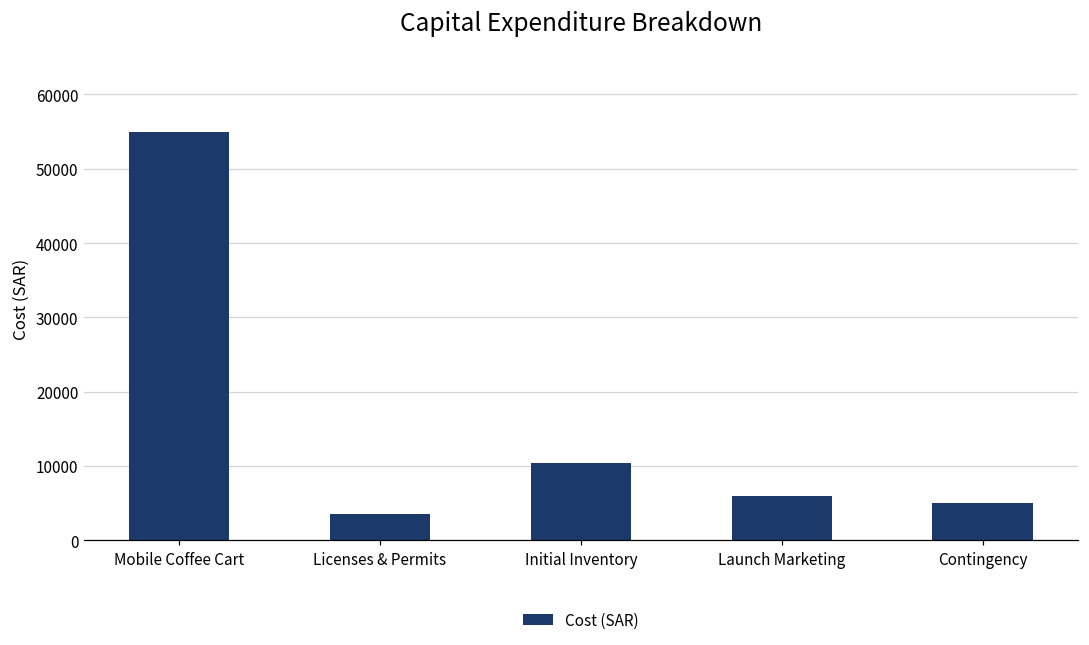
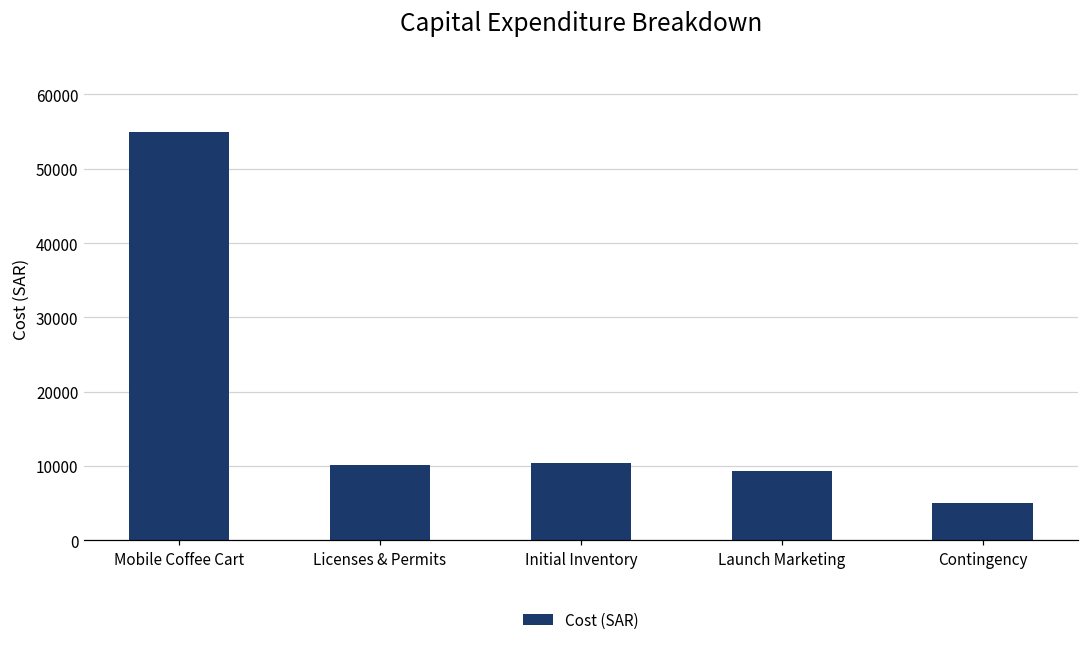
  {
    "Mobile Coffee Cart": 55000,
-   "Licenses & Permits": 4000,
+   "Licenses & Permits": 10000,
    "Initial Inventory": 10000,
-   "Launch Marketing": 6000,
+   "Launch Marketing": 9000,
    "Contingency": 5000
  }
